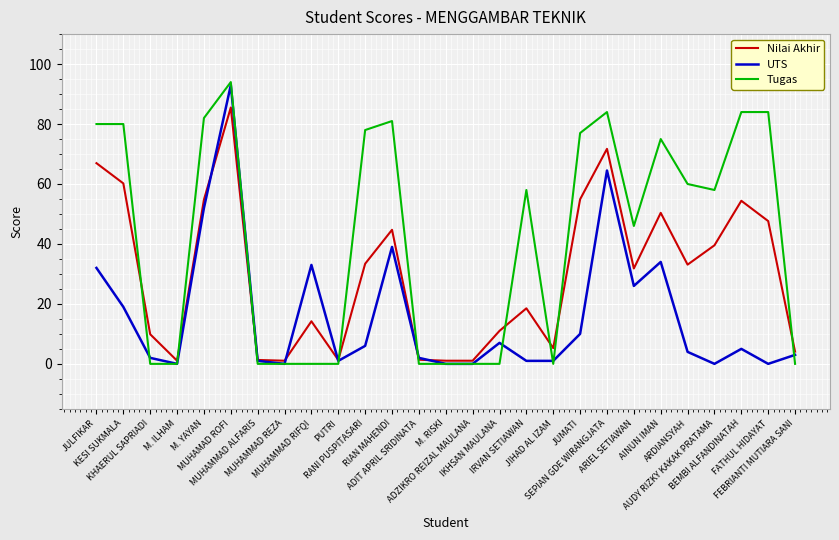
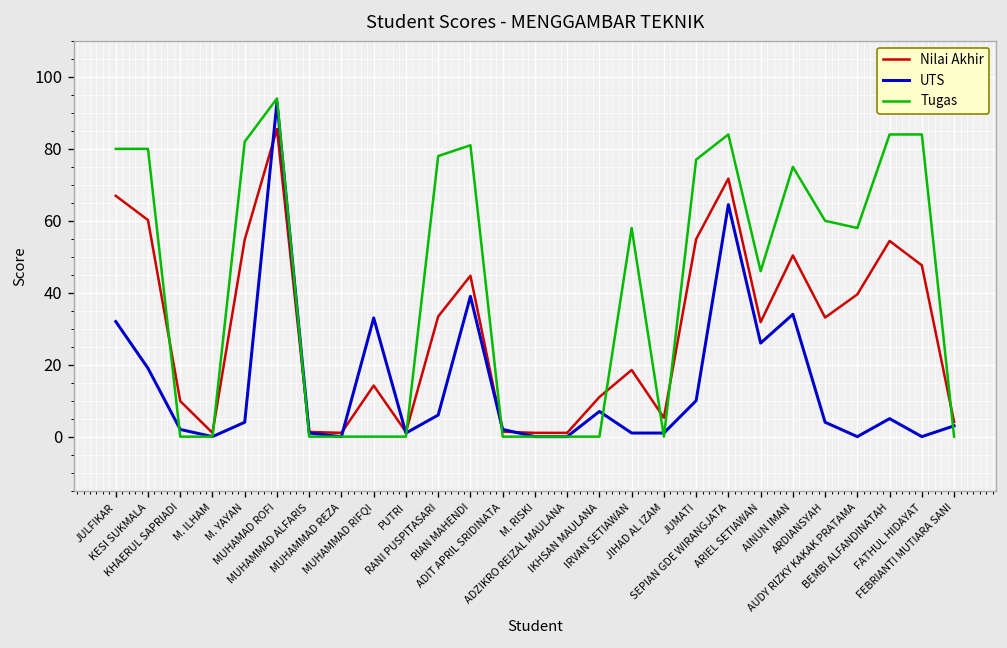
  {
    "Nilai Akhir": {
      "JULFIKAR": 67,
      "KESI SUKMALA": 60,
      "KHAERUL SAPRIADI": 10,
      "M. ILHAM": 1,
      "M. YAYAN": 55,
      "MUHAMAD ROFI": 86,
      "MUHAMMAD REZA": 1,
      "MUHAMMAD RIFQI": 14,
      "RANI PUSPITASARI": 33,
      "RIAN MAHENDI": 45,
      "M. RISKI": 1,
      "ADZIKRO REIZAL MAULANA": 1,
      "IKHSAN MAULANA": 11,
      "IRVAN SETIAWAN": 19,
      "JIHAD AL IZAM": 5,
      "JUMATI": 55,
      "SEPIAN GDE WIRANGJATA": 72,
      "ARIEL SETIAWAN": 32,
      "AINUN IMAN": 50,
      "ARDIANSYAH": 33,
      "AUDY RIZKY KAKAK PRATAMA": 40,
      "BEMBI ALFANDINATAH": 54,
      "FATHUL HIDAYAT": 48,
      "FEBRIANTI MUTIARA SANI": 4
    },
    "UTS": {
      "JULFIKAR": 32,
      "KESI SUKMALA": 19,
      "KHAERUL SAPRIADI": 2,
-     "M. YAYAN": 52,
+     "M. YAYAN": 4,
      "MUHAMAD ROFI": 93,
      "MUHAMMAD RIFQI": 33,
      "RANI PUSPITASARI": 6,
      "RIAN MAHENDI": 39,
      "IKHSAN MAULANA": 7,
      "IRVAN SETIAWAN": 1,
      "JIHAD AL IZAM": 1,
      "JUMATI": 10,
      "SEPIAN GDE WIRANGJATA": 65,
      "ARIEL SETIAWAN": 26,
      "AINUN IMAN": 34,
      "ARDIANSYAH": 4,
      "AUDY RIZKY KAKAK PRATAMA": 0,
      "BEMBI ALFANDINATAH": 5,
      "FATHUL HIDAYAT": 0,
      "FEBRIANTI MUTIARA SANI": 3
    },
    "Tugas": {
      "JULFIKAR": 80,
      "KESI SUKMALA": 80,
      "KHAERUL SAPRIADI": 0,
      "M. YAYAN": 82,
      "MUHAMAD ROFI": 94,
      "MUHAMMAD ALFARIS": 0,
      "MUHAMMAD RIFQI": 0,
      "PUTRI": 0,
      "RANI PUSPITASARI": 78,
      "RIAN MAHENDI": 81,
      "ADIT APRIL SRIDINATA": 0,
      "IKHSAN MAULANA": 0,
      "IRVAN SETIAWAN": 58,
      "JIHAD AL IZAM": 0,
      "JUMATI": 77,
      "SEPIAN GDE WIRANGJATA": 84,
      "ARIEL SETIAWAN": 46,
      "AINUN IMAN": 75,
      "ARDIANSYAH": 60,
      "AUDY RIZKY KAKAK PRATAMA": 58,
      "BEMBI ALFANDINATAH": 84,
      "FATHUL HIDAYAT": 84,
      "FEBRIANTI MUTIARA SANI": 0
    }
  }
